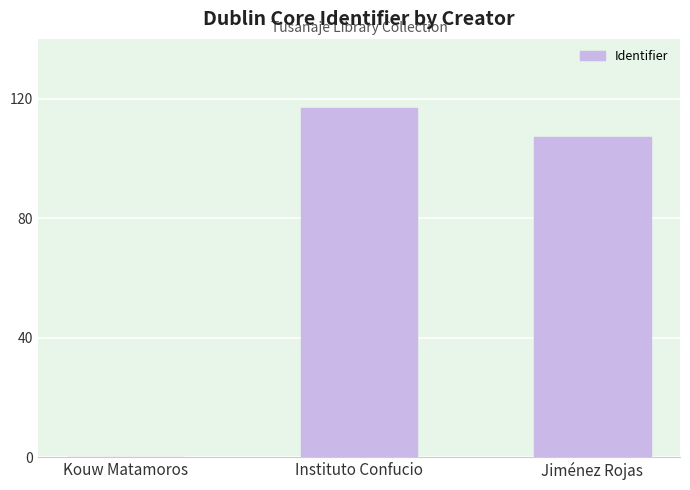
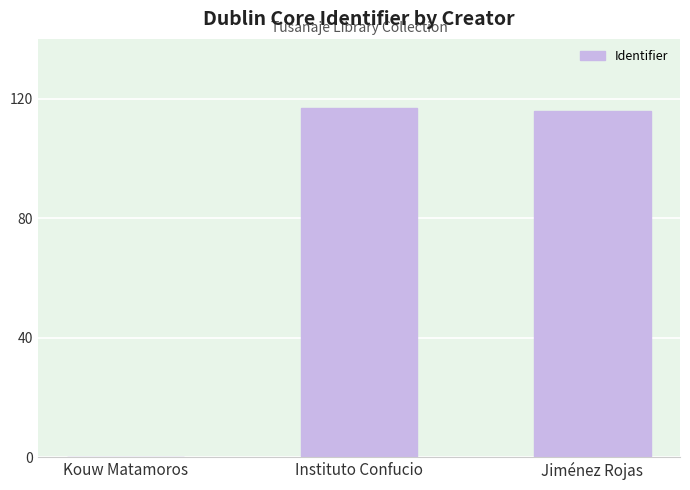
  {
    "Kouw Matamoros": 0,
    "Instituto Confucio": 117,
-   "Jiménez Rojas": 107
+   "Jiménez Rojas": 116
  }
